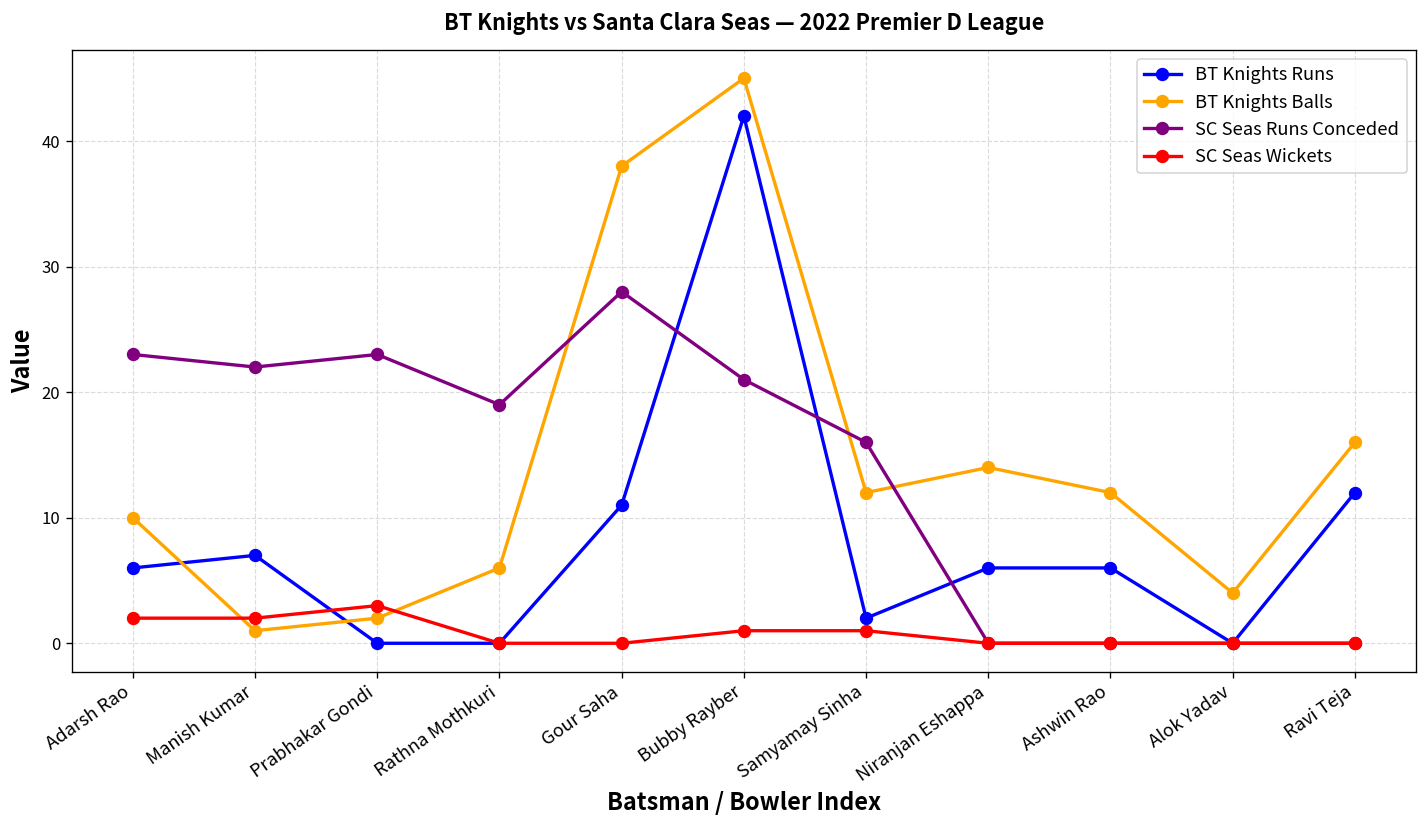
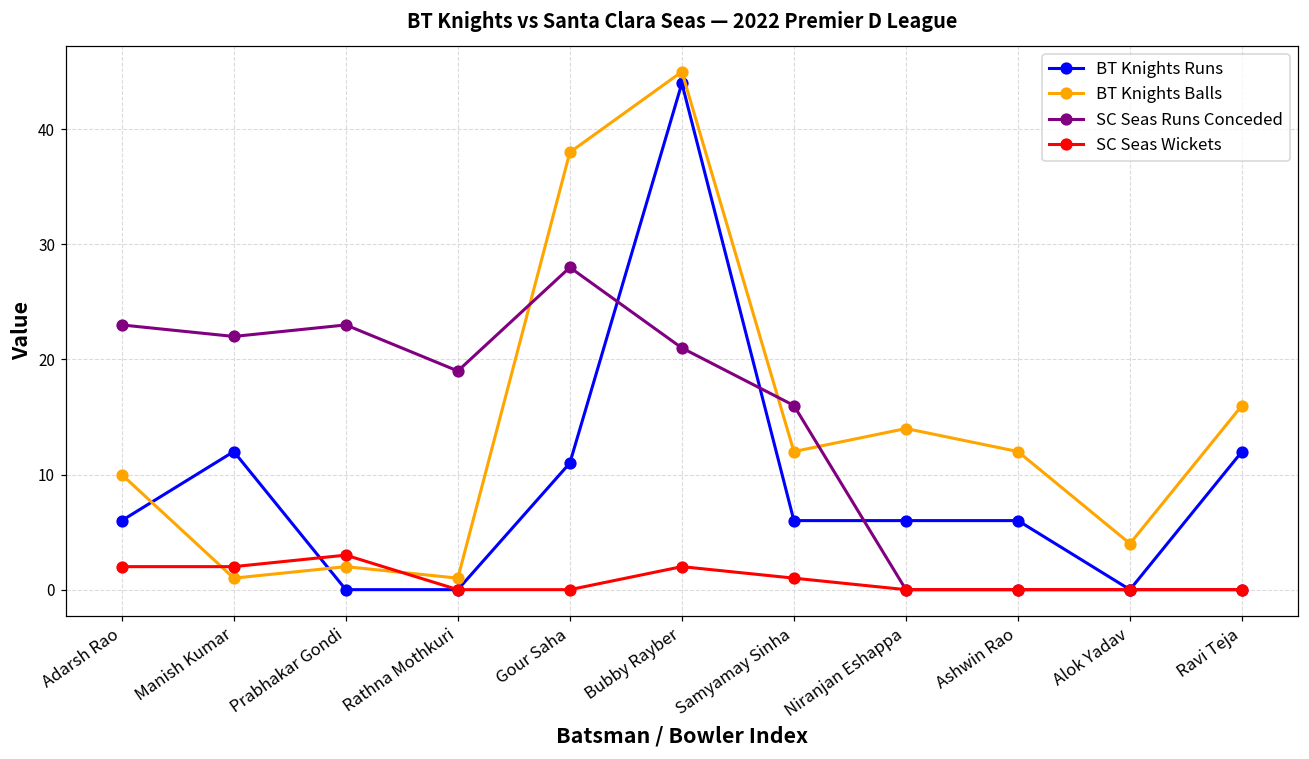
  {
    "BT Knights Runs": {
      "Adarsh Rao": 6,
-     "Manish Kumar": 7,
+     "Manish Kumar": 12,
      "Prabhakar Gondi": 0,
      "Gour Saha": 11,
-     "Bubby Rayber": 42,
-     "Samyamay Sinha": 2,
+     "Bubby Rayber": 44,
+     "Samyamay Sinha": 6,
      "Niranjan Eshappa": 6,
      "Ashwin Rao": 6,
      "Ravi Teja": 12
    },
    "BT Knights Balls": {
      "Adarsh Rao": 10,
      "Manish Kumar": 1,
      "Prabhakar Gondi": 2,
-     "Rathna Mothkuri": 6,
+     "Rathna Mothkuri": 1,
      "Gour Saha": 38,
      "Bubby Rayber": 45,
      "Samyamay Sinha": 12,
      "Niranjan Eshappa": 14,
      "Ashwin Rao": 12,
      "Alok Yadav": 4,
      "Ravi Teja": 16
    },
    "SC Seas Runs Conceded": {
      "Adarsh Rao": 23,
      "Manish Kumar": 22,
      "Prabhakar Gondi": 23,
      "Rathna Mothkuri": 19,
      "Gour Saha": 28,
      "Bubby Rayber": 21,
      "Samyamay Sinha": 16
    },
    "SC Seas Wickets": {
      "Adarsh Rao": 2,
      "Manish Kumar": 2,
      "Prabhakar Gondi": 3,
      "Gour Saha": 0,
-     "Bubby Rayber": 1,
+     "Bubby Rayber": 2,
      "Samyamay Sinha": 1
    }
  }
